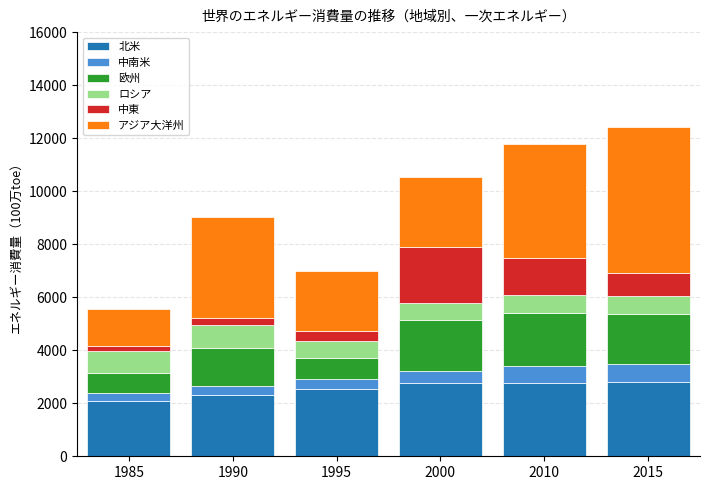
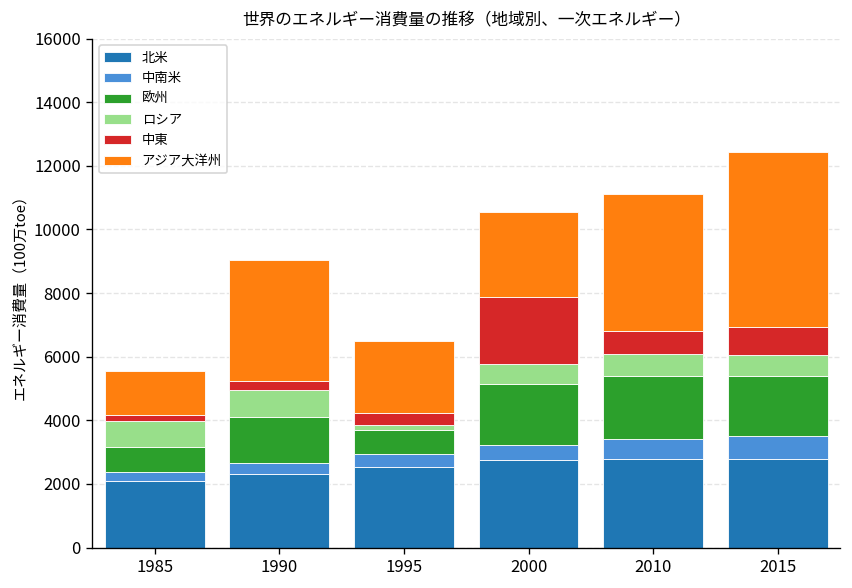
  {
    "北米": {
      "1985": 2100,
      "1990": 2300,
      "1995": 2500,
      "2000": 2800,
      "2010": 2800,
      "2015": 2800
    },
    "中南米": {
      "1985": 300,
      "1990": 300,
      "1995": 400,
      "2000": 500,
      "2010": 600,
      "2015": 700
    },
    "欧州": {
      "1985": 800,
      "1990": 1400,
      "1995": 800,
      "2000": 1900,
      "2010": 2000,
      "2015": 1900
    },
    "ロシア": {
      "1985": 800,
      "1990": 900,
-     "1995": 700,
+     "1995": 200,
      "2000": 600,
      "2010": 700,
      "2015": 700
    },
    "中東": {
      "1985": 200,
      "1990": 300,
      "1995": 400,
      "2000": 2100,
-     "2010": 1400,
+     "2010": 700,
      "2015": 900
    },
    "アジア大洋州": {
      "1985": 1400,
      "1990": 3800,
      "1995": 2300,
      "2000": 2600,
      "2010": 4300,
      "2015": 5500
    }
  }
